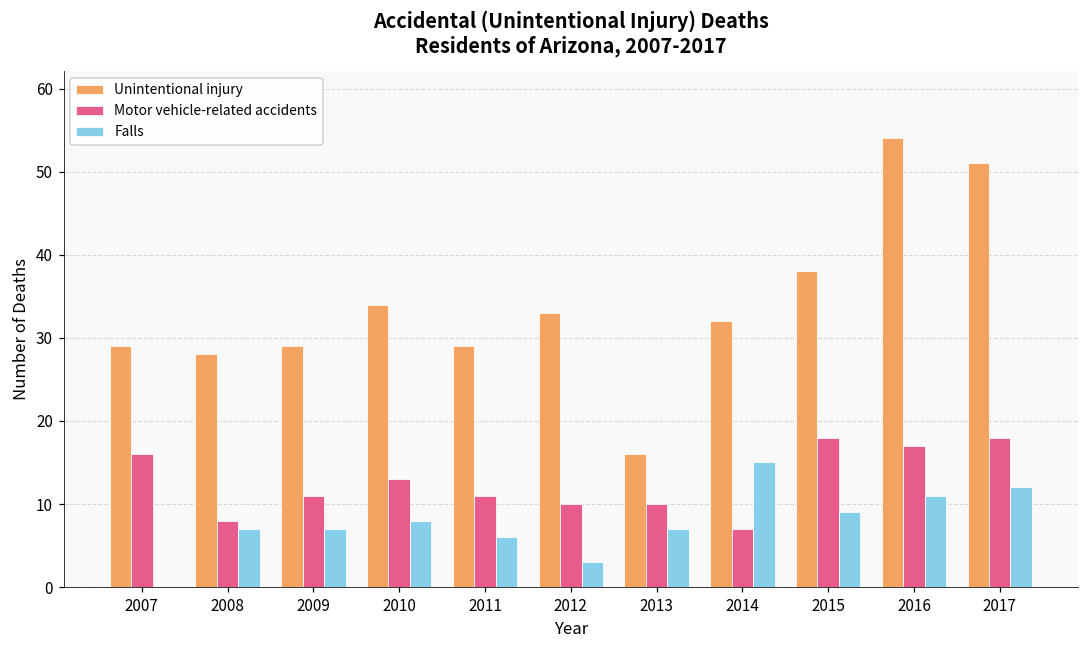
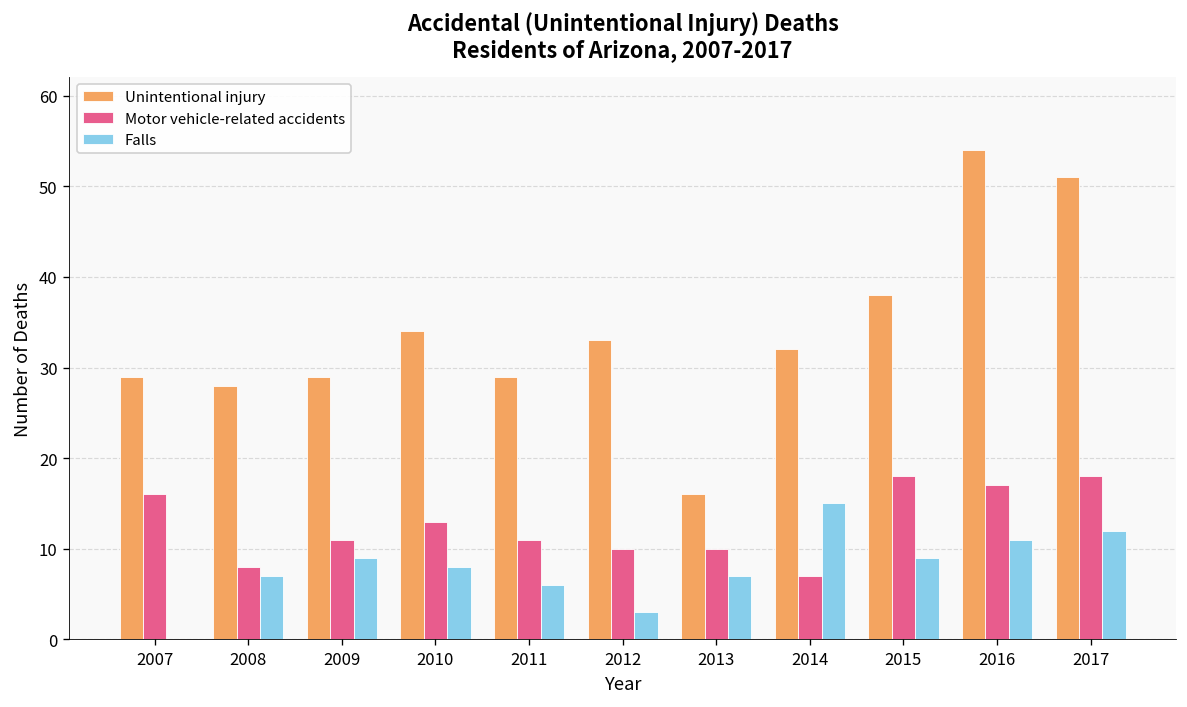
  {
    "Unintentional injury": {
      "2007": 29,
      "2008": 28,
      "2009": 29,
      "2010": 34,
      "2011": 29,
      "2012": 33,
      "2013": 16,
      "2014": 32,
      "2015": 38,
      "2016": 54,
      "2017": 51
    },
    "Motor vehicle-related accidents": {
      "2007": 16,
      "2008": 8,
      "2009": 11,
      "2010": 13,
      "2011": 11,
      "2012": 10,
      "2013": 10,
      "2014": 7,
      "2015": 18,
      "2016": 17,
      "2017": 18
    },
    "Falls": {
      "2007": 0,
      "2008": 7,
-     "2009": 7,
+     "2009": 9,
      "2010": 8,
      "2011": 6,
      "2012": 3,
      "2013": 7,
      "2014": 15,
      "2015": 9,
      "2016": 11,
      "2017": 12
    }
  }
